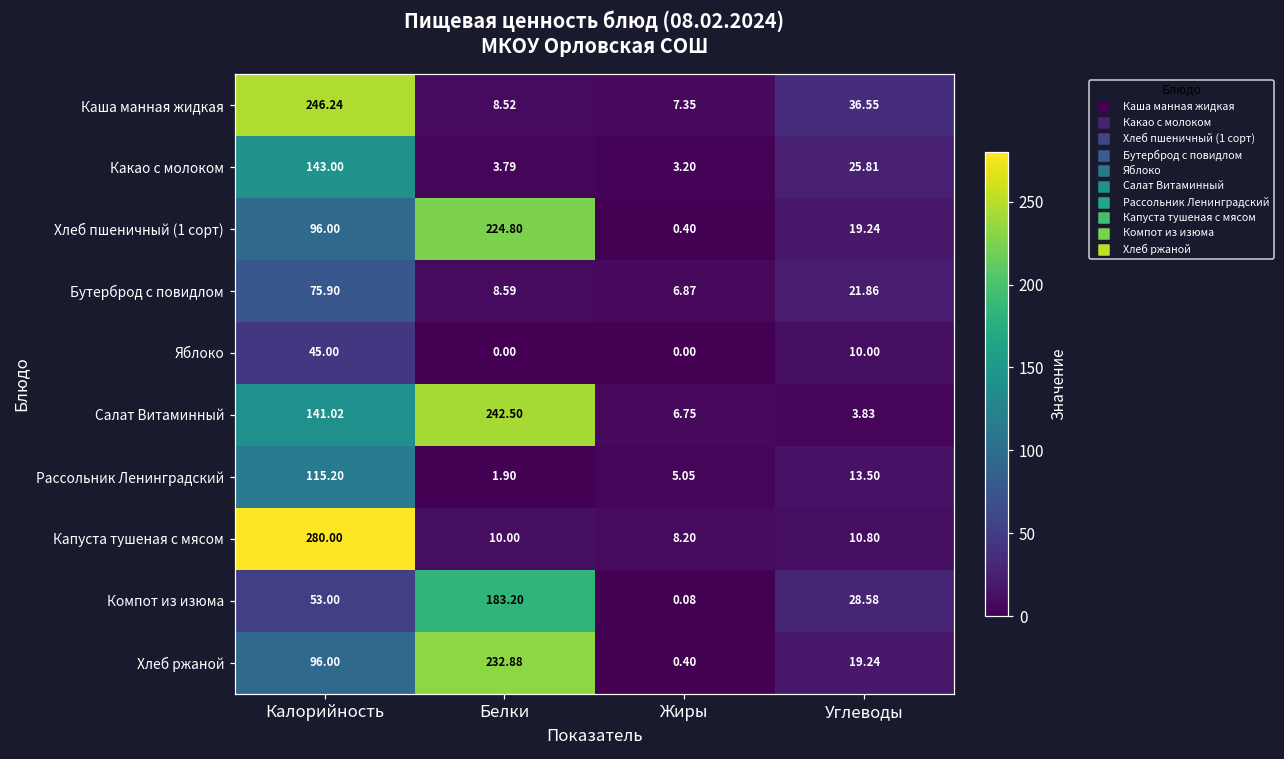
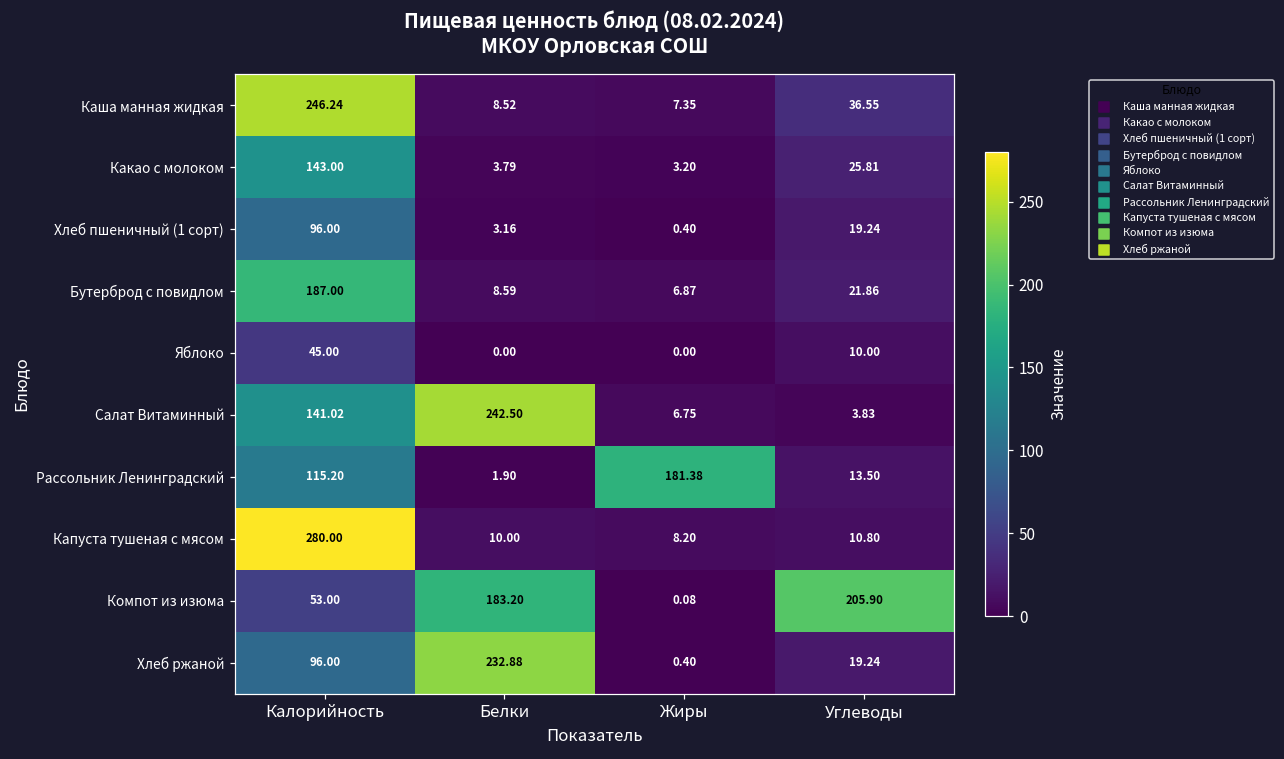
  {
    "Каша манная жидкая": {
      "Калорийность": 246.24,
      "Белки": 8.52,
      "Жиры": 7.35,
      "Углеводы": 36.55
    },
    "Какао с молоком": {
      "Калорийность": 143.00,
      "Белки": 3.79,
      "Жиры": 3.20,
      "Углеводы": 25.81
    },
    "Хлеб пшеничный (1 сорт)": {
      "Калорийность": 96.00,
-     "Белки": 224.80,
+     "Белки": 3.16,
      "Жиры": 0.40,
      "Углеводы": 19.24
    },
    "Бутерброд с повидлом": {
-     "Калорийность": 75.90,
+     "Калорийность": 187.00,
      "Белки": 8.59,
      "Жиры": 6.87,
      "Углеводы": 21.86
    },
    "Яблоко": {
      "Калорийность": 45.00,
      "Белки": 0.00,
      "Жиры": 0.00,
      "Углеводы": 10.00
    },
    "Салат Витаминный": {
      "Калорийность": 141.02,
      "Белки": 242.50,
      "Жиры": 6.75,
      "Углеводы": 3.83
    },
    "Рассольник Ленинградский": {
      "Калорийность": 115.20,
      "Белки": 1.90,
-     "Жиры": 5.05,
+     "Жиры": 181.38,
      "Углеводы": 13.50
    },
    "Капуста тушеная с мясом": {
      "Калорийность": 280.00,
      "Белки": 10.00,
      "Жиры": 8.20,
      "Углеводы": 10.80
    },
    "Компот из изюма": {
      "Калорийность": 53.00,
      "Белки": 183.20,
      "Жиры": 0.08,
-     "Углеводы": 28.58
+     "Углеводы": 205.90
    },
    "Хлеб ржаной": {
      "Калорийность": 96.00,
      "Белки": 232.88,
      "Жиры": 0.40,
      "Углеводы": 19.24
    }
  }
